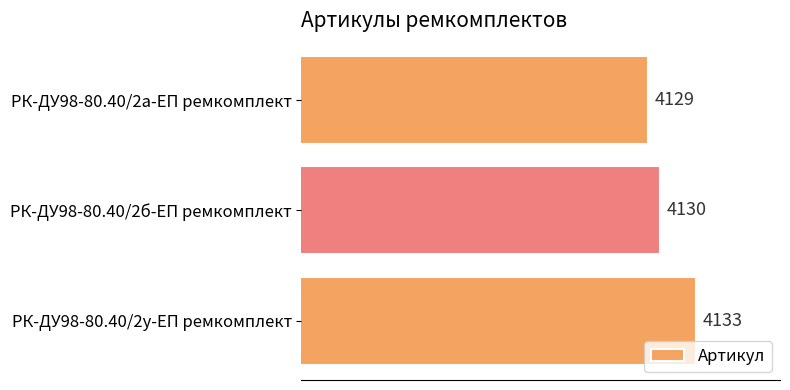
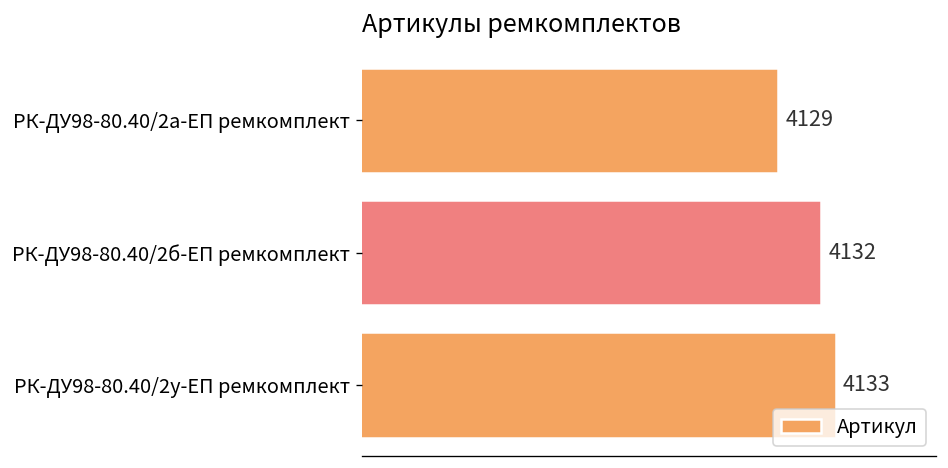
  {
    "РК-ДУ98-80.40/2а-ЕП ремкомплект": 4129,
-   "РК-ДУ98-80.40/2б-ЕП ремкомплект": 4130,
+   "РК-ДУ98-80.40/2б-ЕП ремкомплект": 4132,
    "РК-ДУ98-80.40/2у-ЕП ремкомплект": 4133
  }
